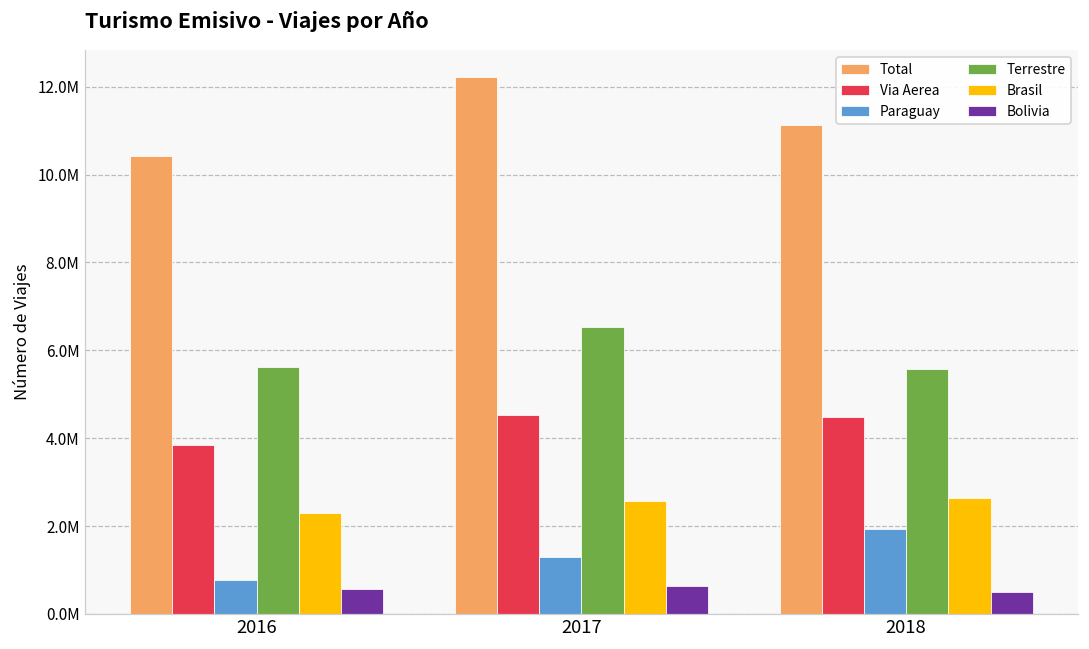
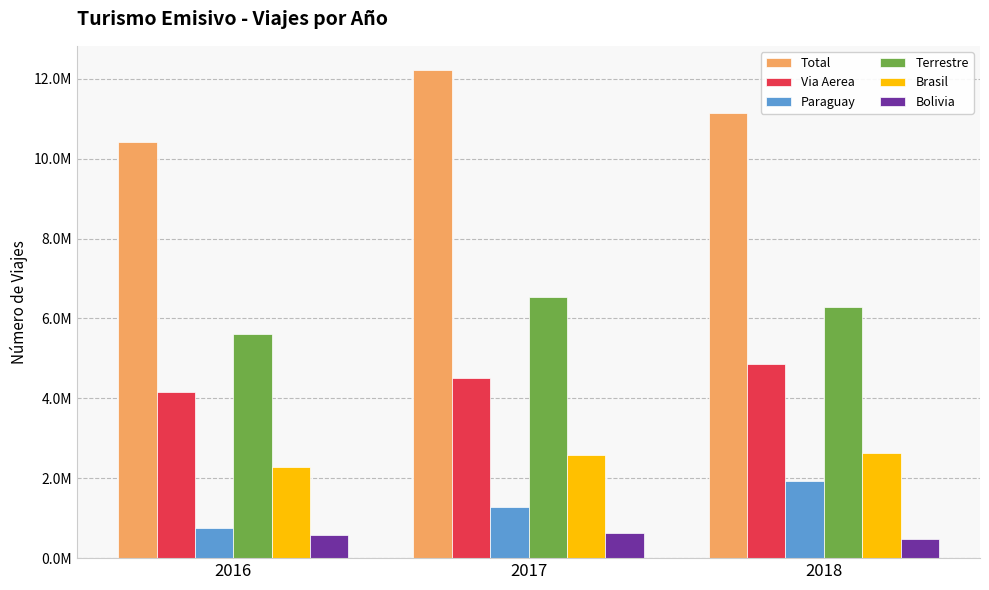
  {
    "Total": {
      "2016": 10400000,
      "2017": 12200000,
      "2018": 11100000
    },
    "Via Aerea": {
-     "2016": 3800000,
+     "2016": 4200000,
      "2017": 4500000,
-     "2018": 4500000
+     "2018": 4900000
    },
    "Paraguay": {
      "2016": 800000,
      "2017": 1300000,
      "2018": 1900000
    },
    "Terrestre": {
      "2016": 5600000,
      "2017": 6500000,
-     "2018": 5600000
+     "2018": 6300000
    },
    "Brasil": {
      "2016": 2300000,
      "2017": 2600000,
      "2018": 2600000
    },
    "Bolivia": {
      "2016": 600000,
      "2017": 600000,
      "2018": 500000
    }
  }
